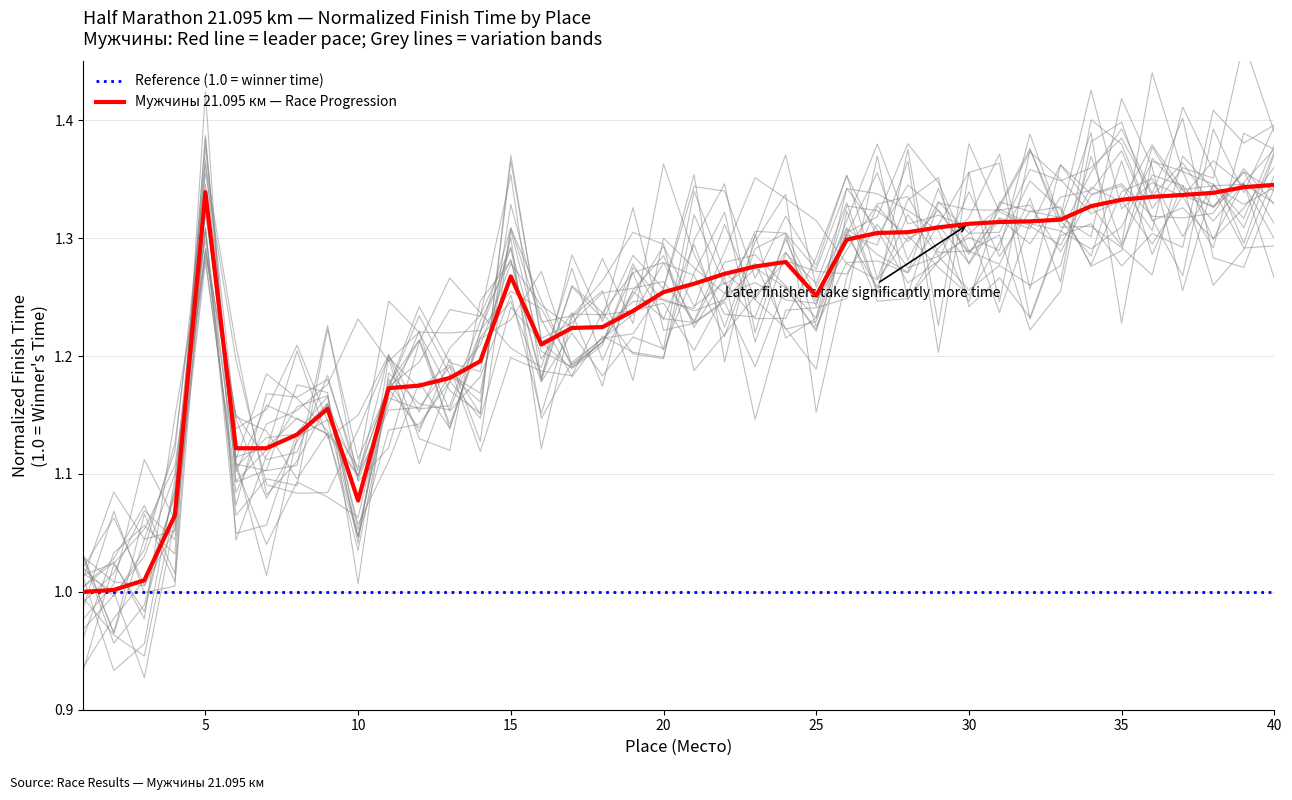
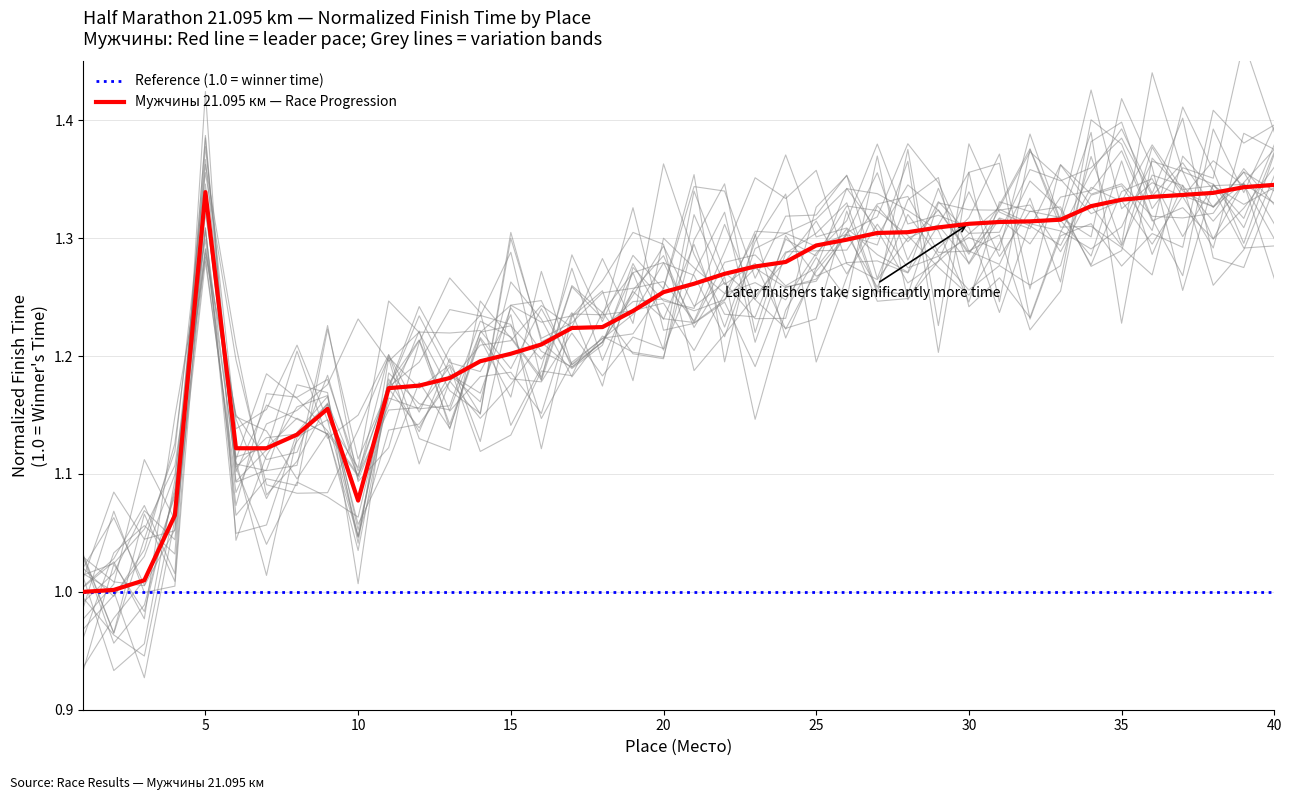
  {
    "Мужчины 21.095 км — Race Progression": {
      "5": 1.339,
      "10": 1.077,
-     "15": 1.268,
+     "15": 1.202,
      "20": 1.254,
-     "25": 1.251,
+     "25": 1.294,
      "30": 1.312
    }
  }
